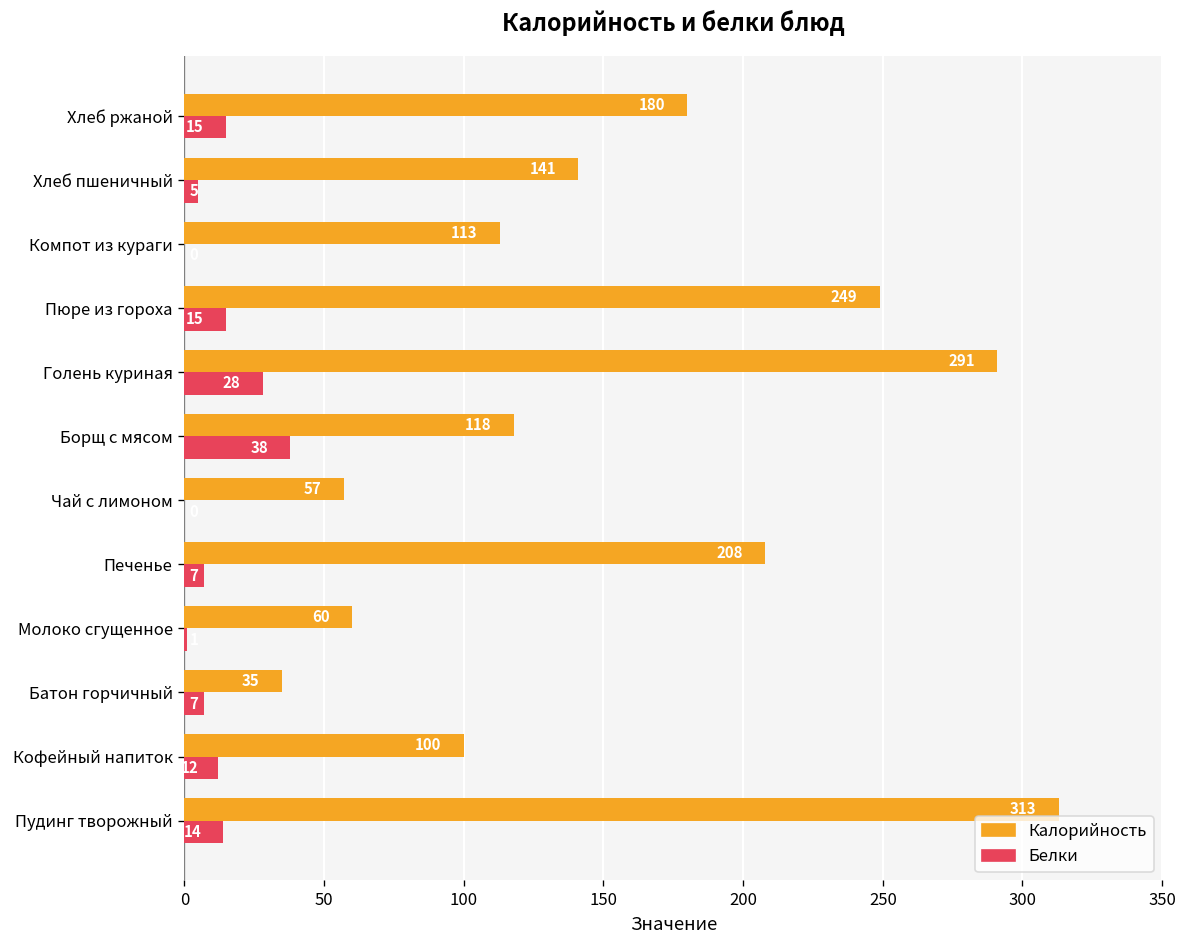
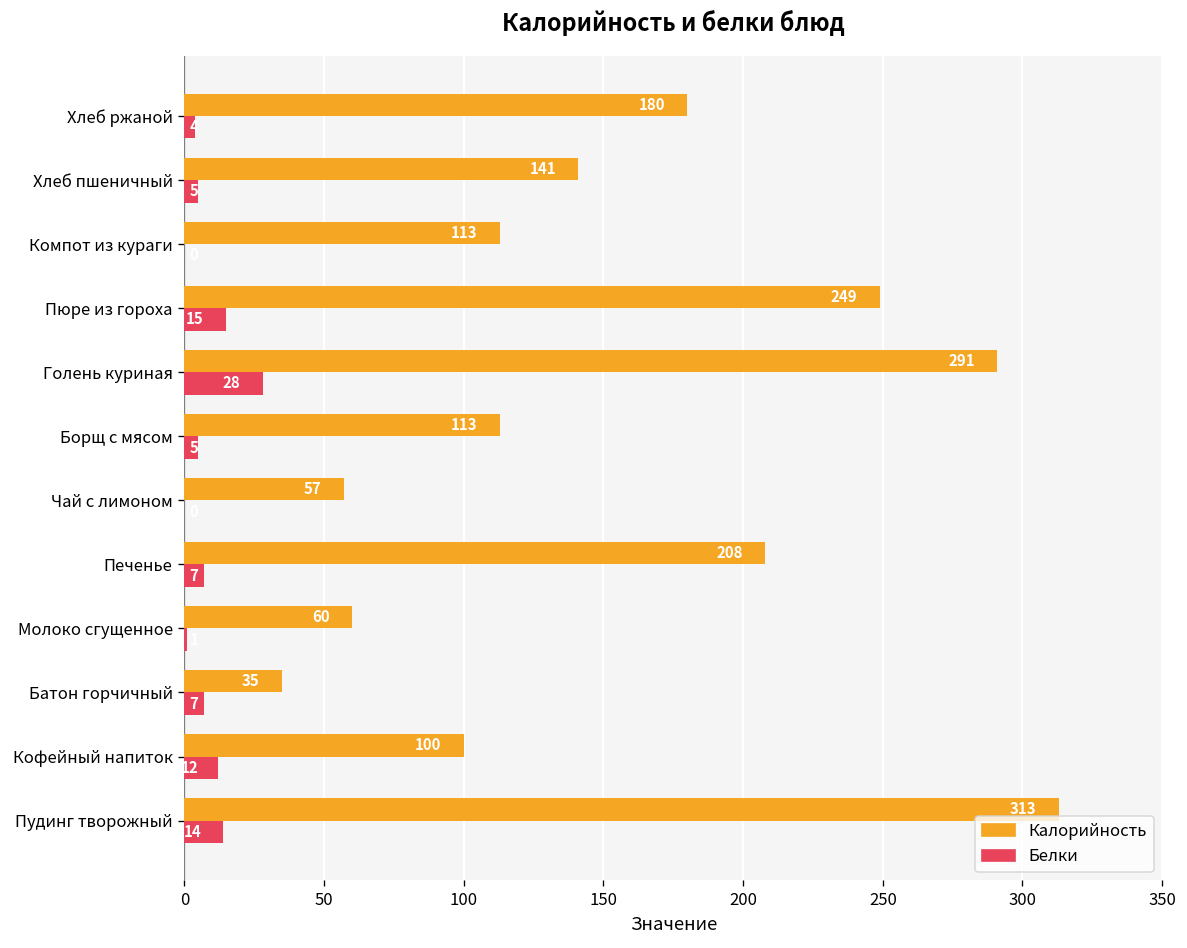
  {
    "Калорийность": {
      "Хлеб ржаной": 180,
      "Хлеб пшеничный": 141,
      "Компот из кураги": 113,
      "Пюре из гороха": 249,
      "Голень куриная": 291,
-     "Борщ с мясом": 118,
+     "Борщ с мясом": 113,
      "Чай с лимоном": 57,
      "Печенье": 208,
      "Молоко сгущенное": 60,
      "Батон горчичный": 35,
      "Кофейный напиток": 100
    },
    "Белки": {
-     "Хлеб ржаной": 15,
+     "Хлеб ржаной": 4,
      "Хлеб пшеничный": 5,
      "Пюре из гороха": 15,
      "Голень куриная": 28,
-     "Борщ с мясом": 38,
+     "Борщ с мясом": 5,
      "Печенье": 7,
      "Батон горчичный": 7,
      "Кофейный напиток": 12,
      "Пудинг творожный": 14
    }
  }
